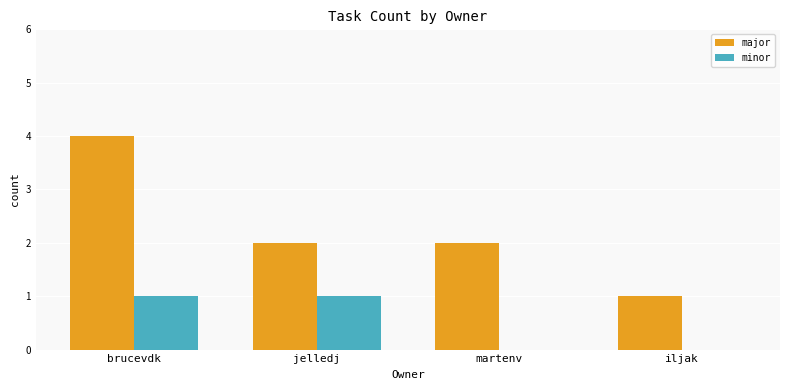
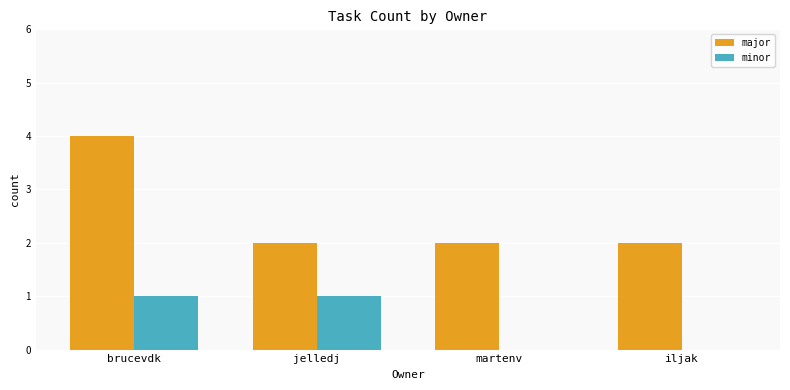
  {
    "major": {
      "brucevdk": 4,
      "jelledj": 2,
      "martenv": 2,
-     "iljak": 1
+     "iljak": 2
    },
    "minor": {
      "brucevdk": 1,
      "jelledj": 1,
      "martenv": 0,
      "iljak": 0
    }
  }
